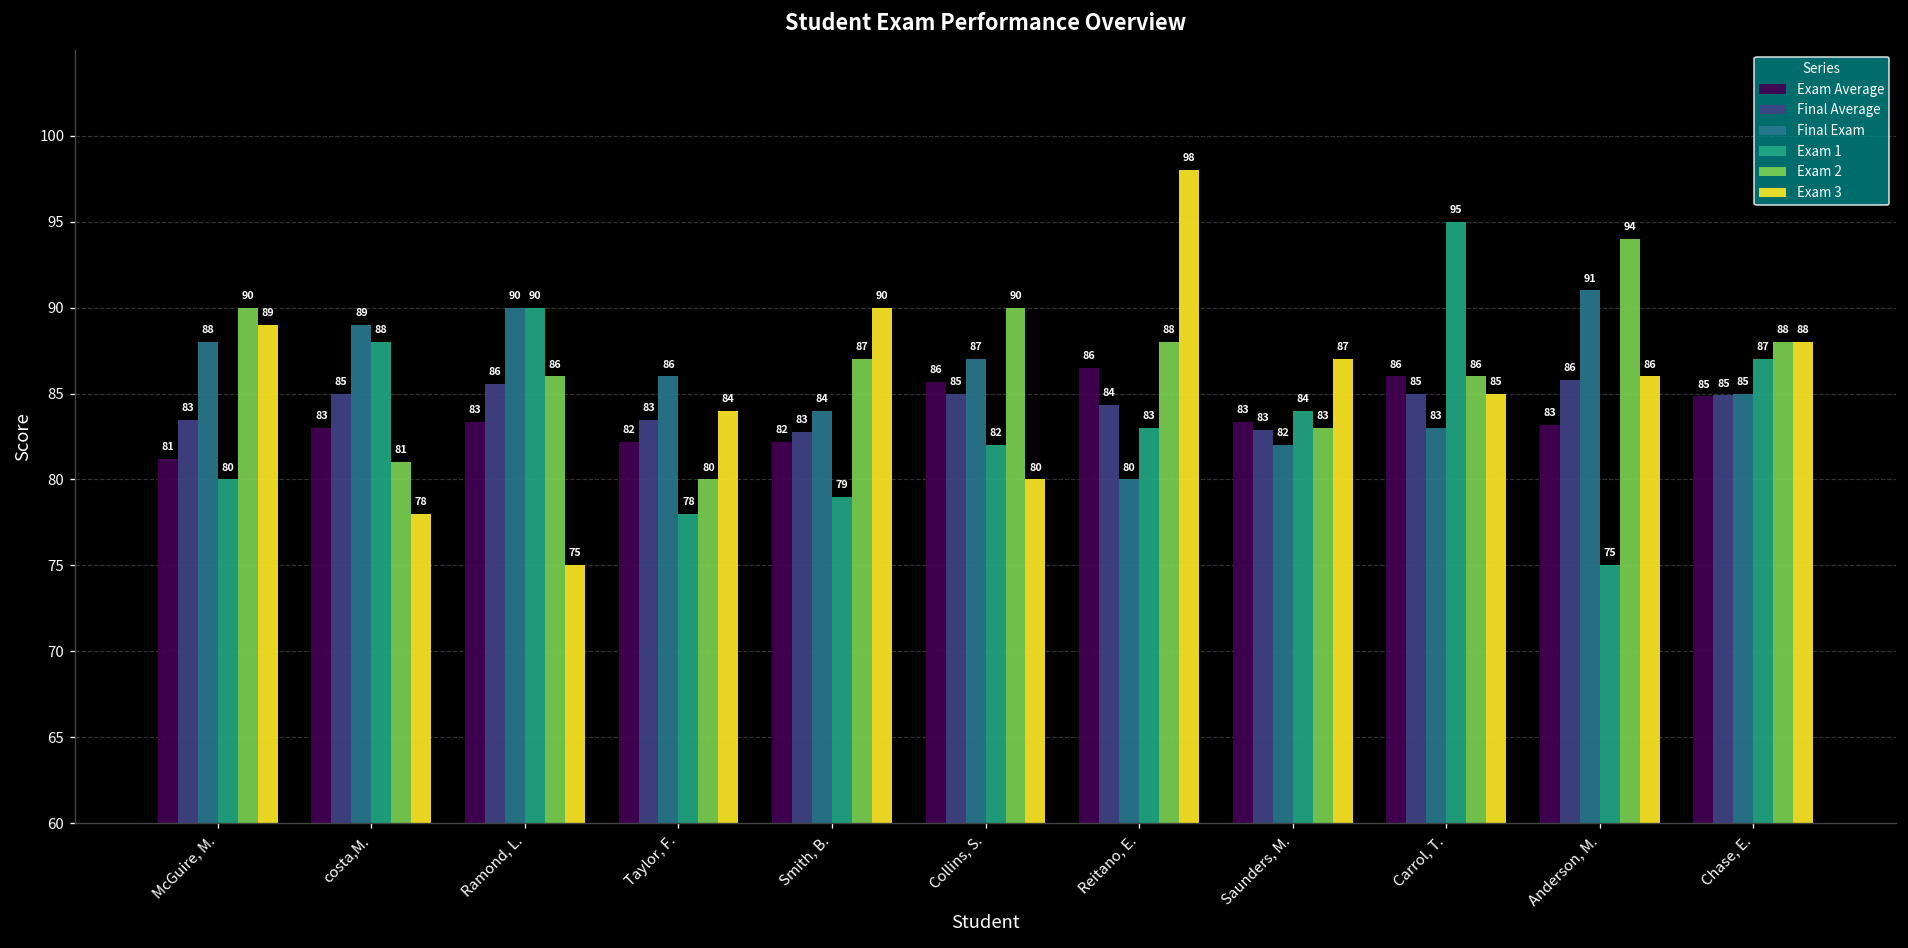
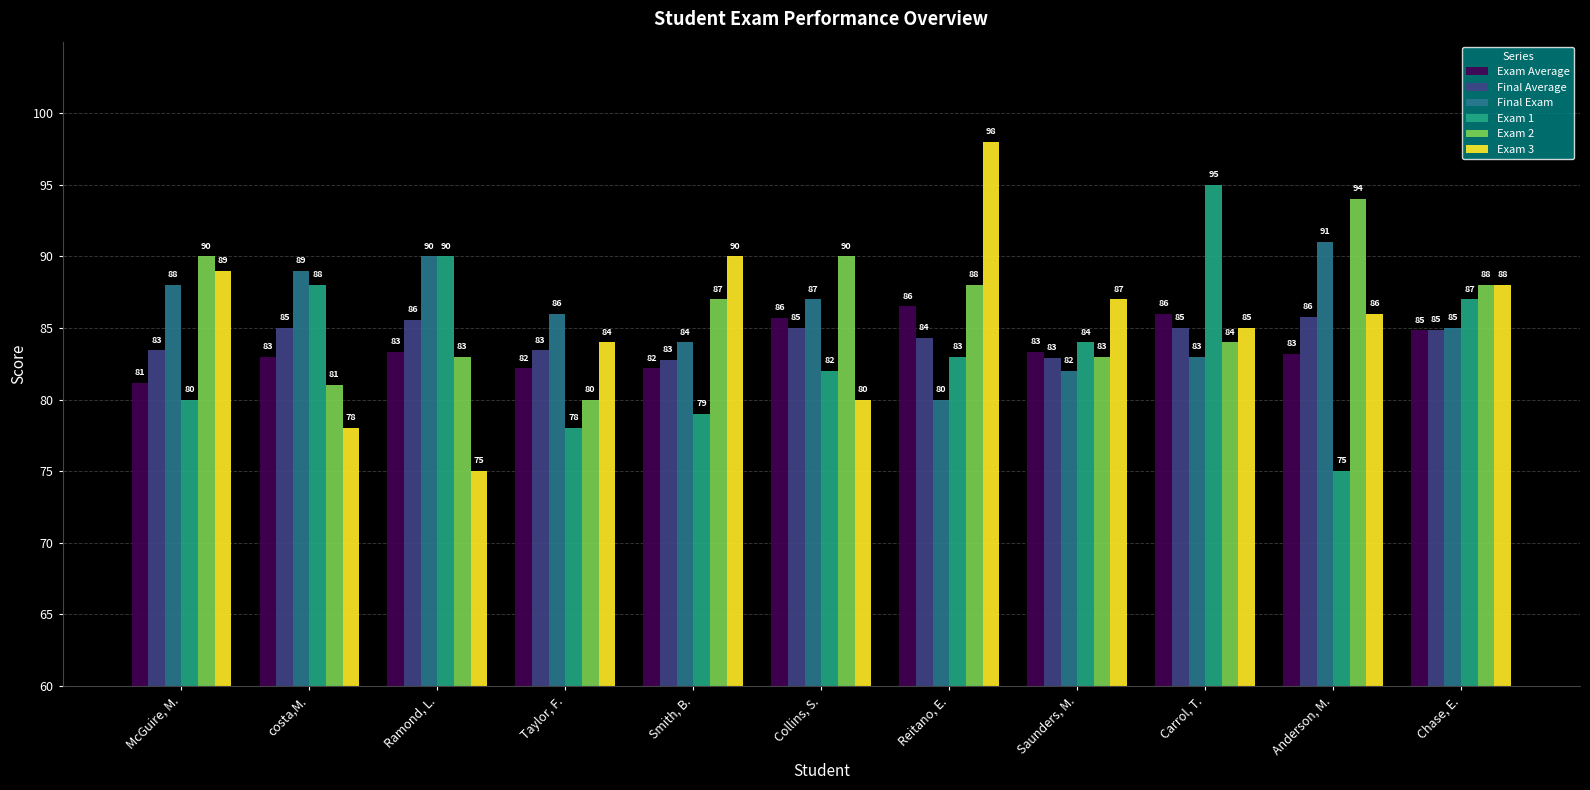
  {
    "Exam Average": {
      "McGuire, M.": 81,
      "costa,M.": 83,
      "Ramond, L.": 83,
      "Taylor, F.": 82,
      "Smith, B.": 82,
      "Collins, S.": 86,
      "Reitano, E.": 86,
      "Saunders, M.": 83,
      "Carrol, T.": 86,
      "Anderson, M.": 83,
      "Chase, E.": 85
    },
    "Exam 2": {
      "McGuire, M.": 90,
      "costa,M.": 81,
-     "Ramond, L.": 86,
+     "Ramond, L.": 83,
      "Taylor, F.": 80,
      "Smith, B.": 87,
      "Collins, S.": 90,
      "Reitano, E.": 88,
      "Saunders, M.": 83,
-     "Carrol, T.": 86,
+     "Carrol, T.": 84,
      "Anderson, M.": 94,
      "Chase, E.": 88
    },
    "Exam 3": {
      "McGuire, M.": 89,
      "costa,M.": 78,
      "Ramond, L.": 75,
      "Taylor, F.": 84,
      "Smith, B.": 90,
      "Collins, S.": 80,
      "Reitano, E.": 98,
      "Saunders, M.": 87,
      "Carrol, T.": 85,
      "Anderson, M.": 86,
      "Chase, E.": 88
    }
  }
